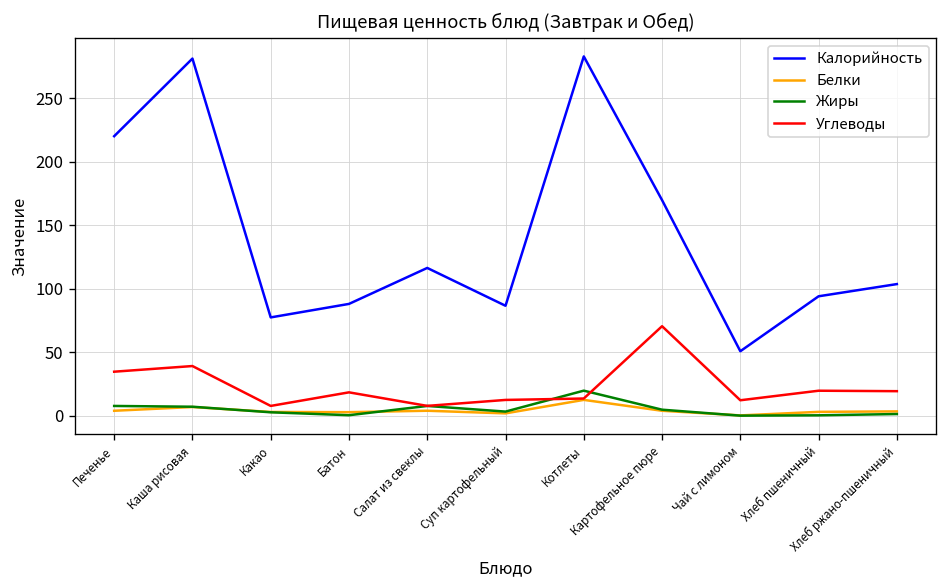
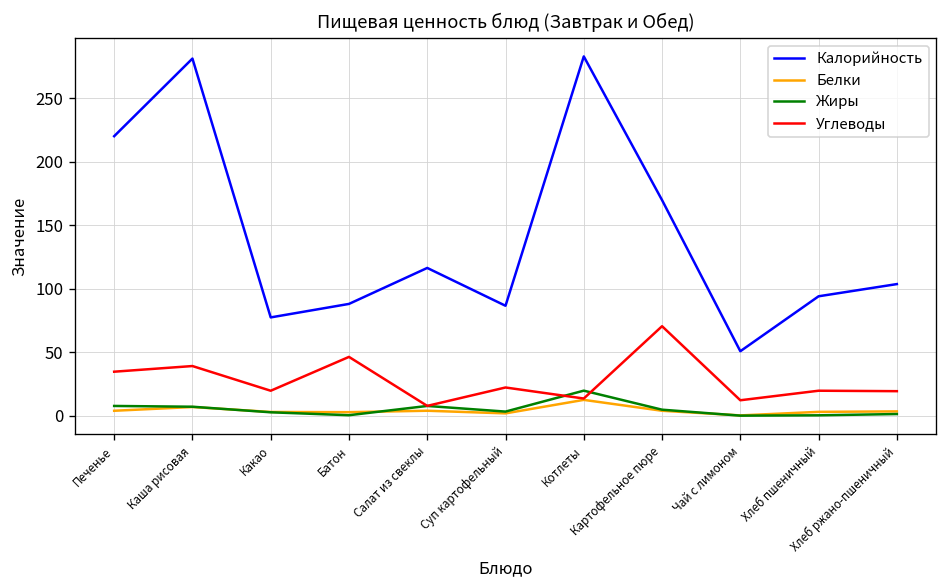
  {
    "Калорийность": {
      "Печенье": 220,
      "Каша рисовая": 281,
      "Какао": 77,
      "Батон": 88,
      "Салат из свеклы": 116,
      "Суп картофельный": 87,
      "Котлеты": 283,
      "Картофельное пюре": 170,
      "Чай с лимоном": 51,
      "Хлеб пшеничный": 94,
      "Хлеб ржано-пшеничный": 104
    },
    "Белки": {
      "Печенье": 4,
      "Салат из свеклы": 4,
      "Хлеб пшеничный": 3
    },
    "Жиры": {
      "Печенье": 8,
      "Котлеты": 20,
      "Хлеб пшеничный": 0
    },
    "Углеводы": {
      "Печенье": 35,
      "Каша рисовая": 39,
-     "Какао": 8,
-     "Батон": 18,
-     "Суп картофельный": 12,
+     "Какао": 20,
+     "Батон": 46,
+     "Суп картофельный": 22,
      "Картофельное пюре": 70,
      "Чай с лимоном": 12,
      "Хлеб пшеничный": 20,
      "Хлеб ржано-пшеничный": 19
    }
  }
